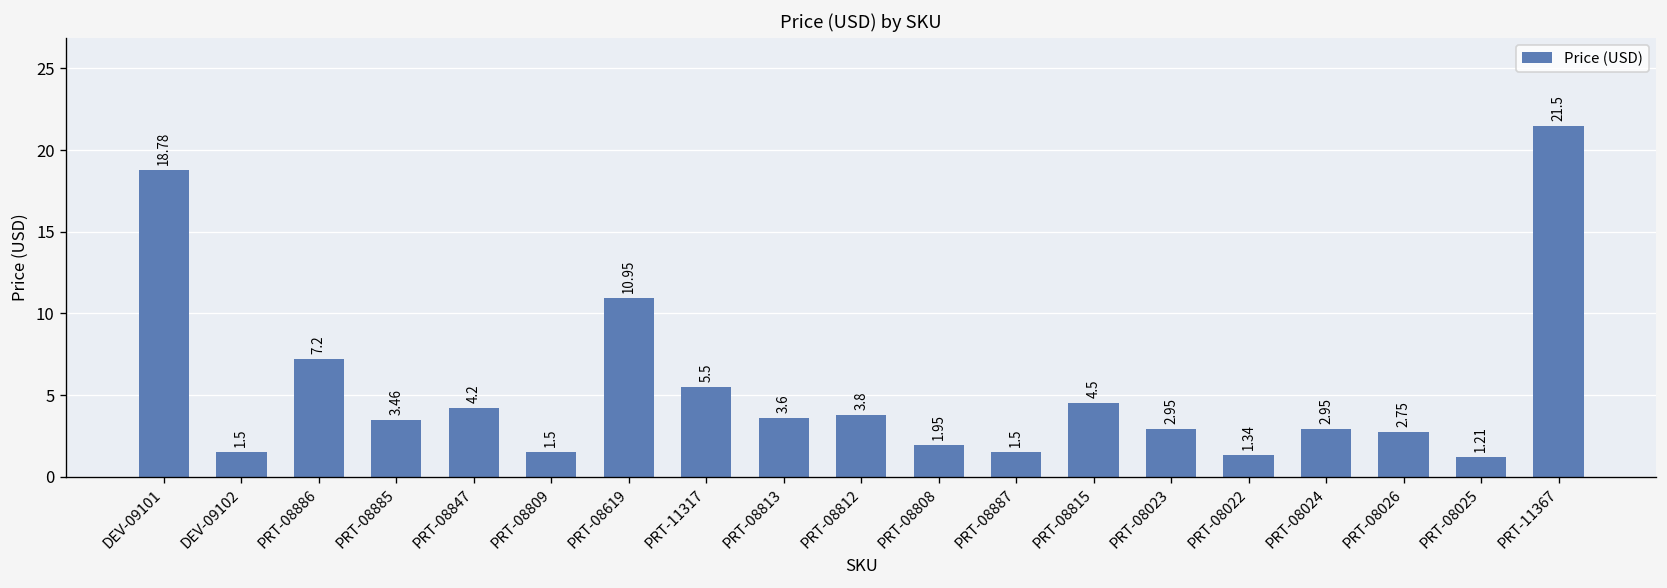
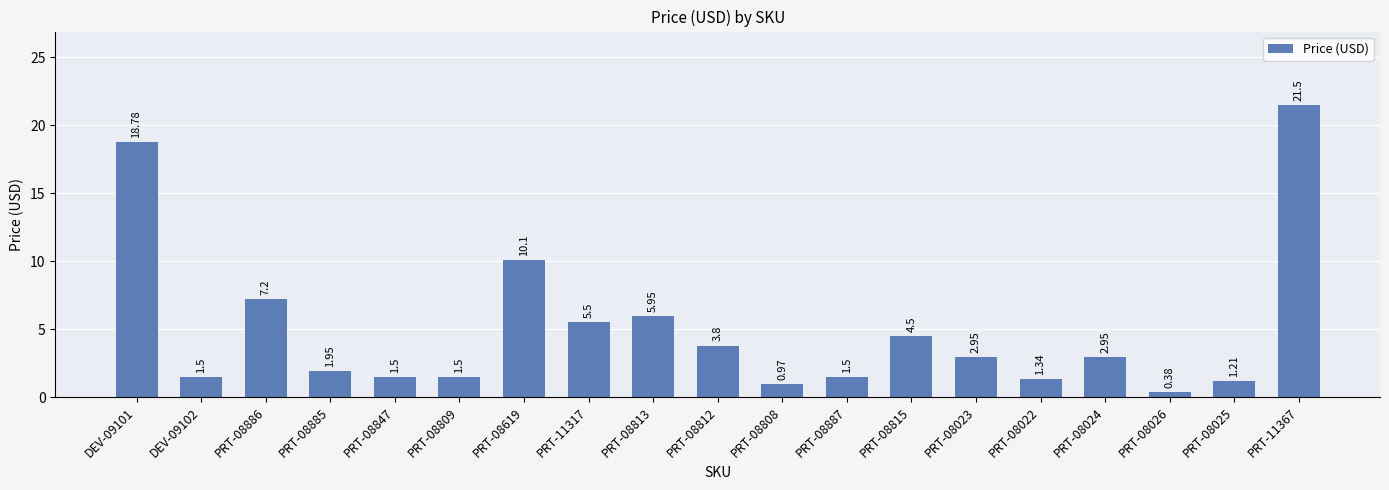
  {
    "DEV-09101": 18.78,
    "DEV-09102": 1.5,
    "PRT-08886": 7.2,
-   "PRT-08885": 3.46,
-   "PRT-08847": 4.2,
+   "PRT-08885": 1.95,
+   "PRT-08847": 1.5,
    "PRT-08809": 1.5,
-   "PRT-08619": 10.95,
+   "PRT-08619": 10.1,
    "PRT-11317": 5.5,
-   "PRT-08813": 3.6,
+   "PRT-08813": 5.95,
    "PRT-08812": 3.8,
-   "PRT-08808": 1.95,
+   "PRT-08808": 0.97,
    "PRT-08887": 1.5,
    "PRT-08815": 4.5,
    "PRT-08023": 2.95,
    "PRT-08022": 1.34,
    "PRT-08024": 2.95,
-   "PRT-08026": 2.75,
+   "PRT-08026": 0.38,
    "PRT-08025": 1.21,
    "PRT-11367": 21.5
  }
